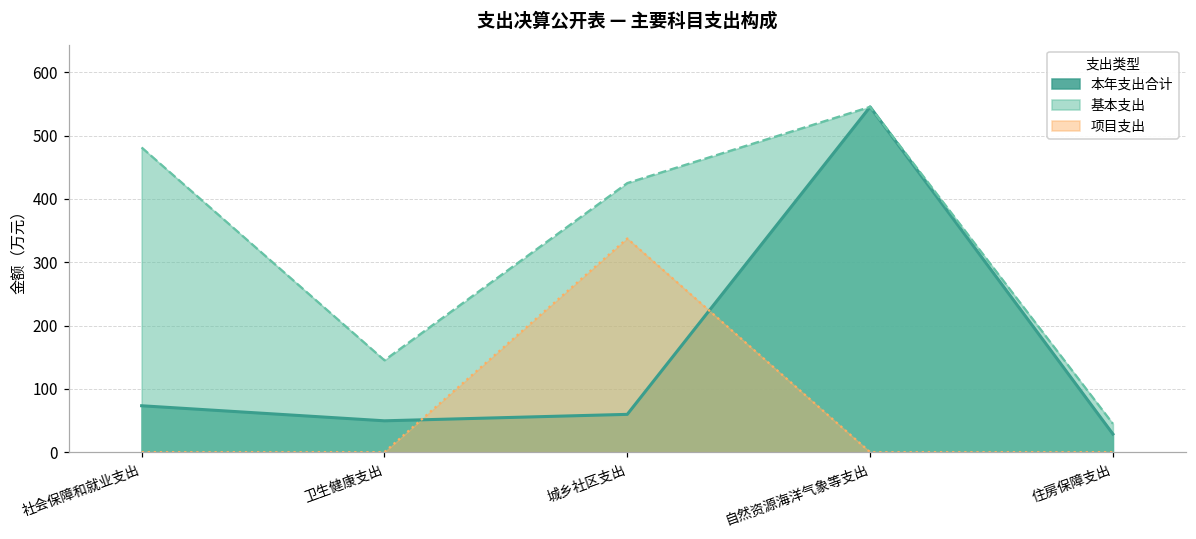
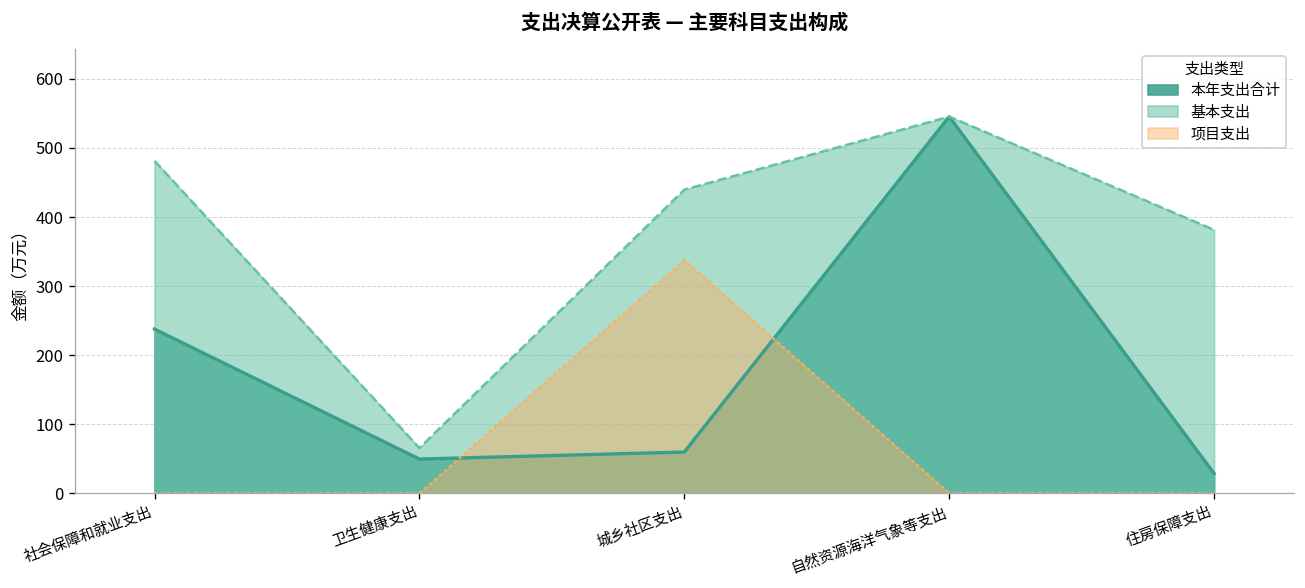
  {
    "本年支出合计": {
-     "社会保障和就业支出": 70,
+     "社会保障和就业支出": 240,
      "卫生健康支出": 50,
      "城乡社区支出": 60,
      "住房保障支出": 30
    },
    "基本支出": {
      "社会保障和就业支出": 480,
-     "卫生健康支出": 150,
-     "城乡社区支出": 430,
-     "住房保障支出": 40
+     "卫生健康支出": 70,
+     "城乡社区支出": 440,
+     "住房保障支出": 380
    },
    "项目支出": {
      "社会保障和就业支出": 0,
      "卫生健康支出": 0,
      "城乡社区支出": 340,
      "自然资源海洋气象等支出": 0,
      "住房保障支出": 0
    }
  }
